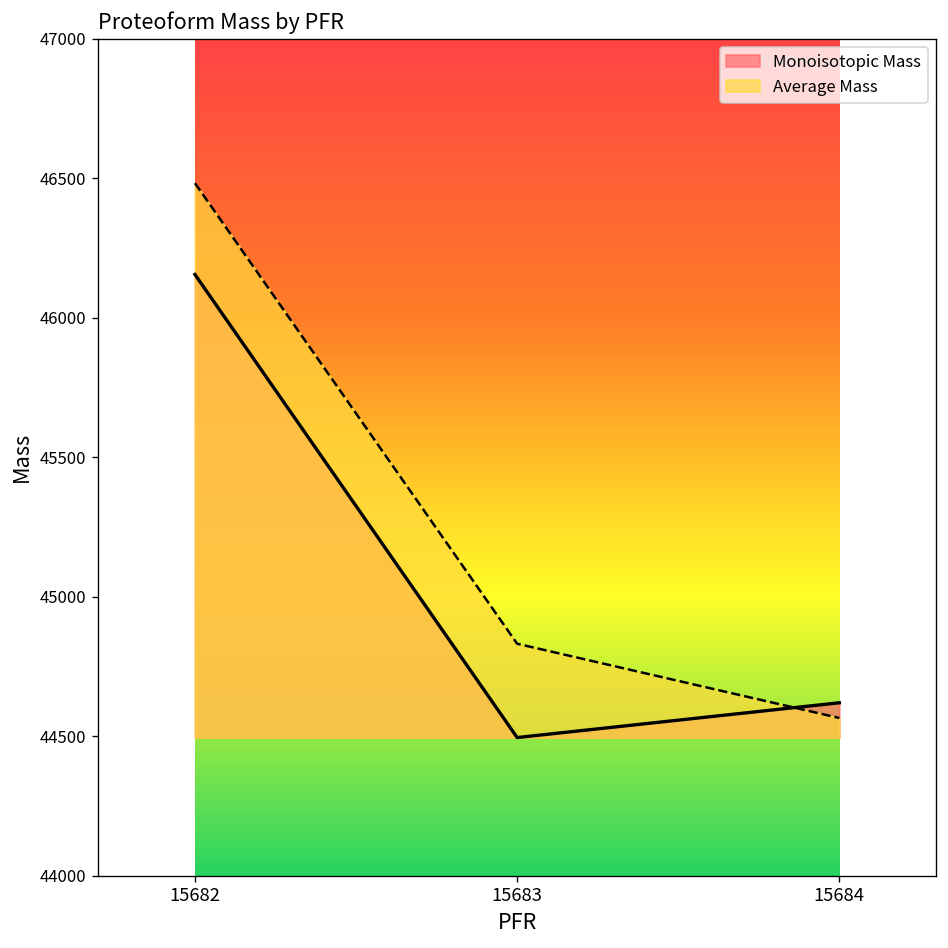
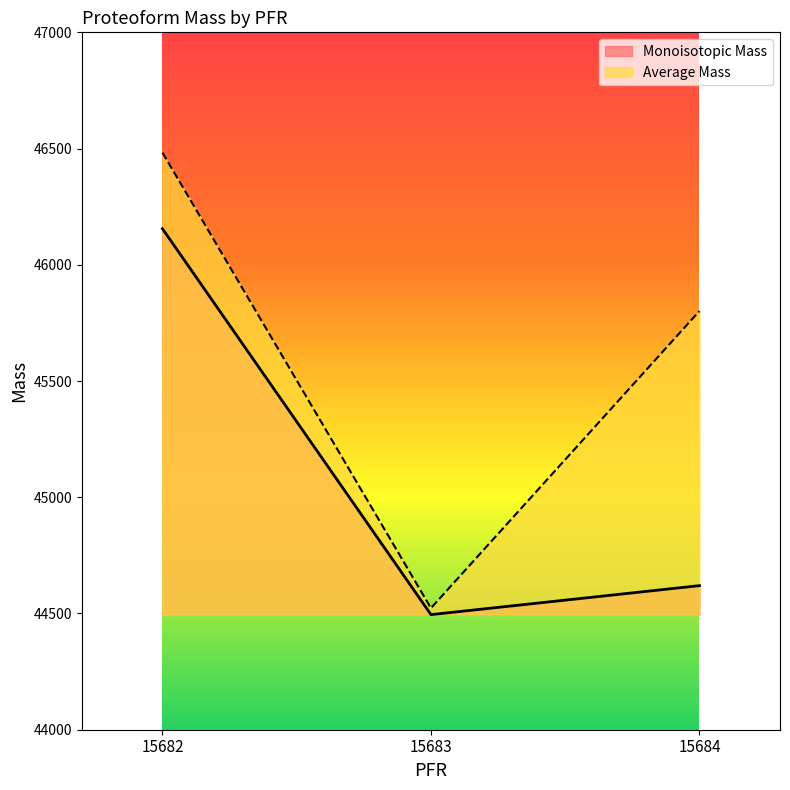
  {
    "Monoisotopic Mass": {
      "15682": 46160,
      "15683": 44500,
      "15684": 44620
    },
    "Average Mass": {
      "15682": 46480,
-     "15683": 44830,
-     "15684": 44570
+     "15683": 44520,
+     "15684": 45800
    }
  }
